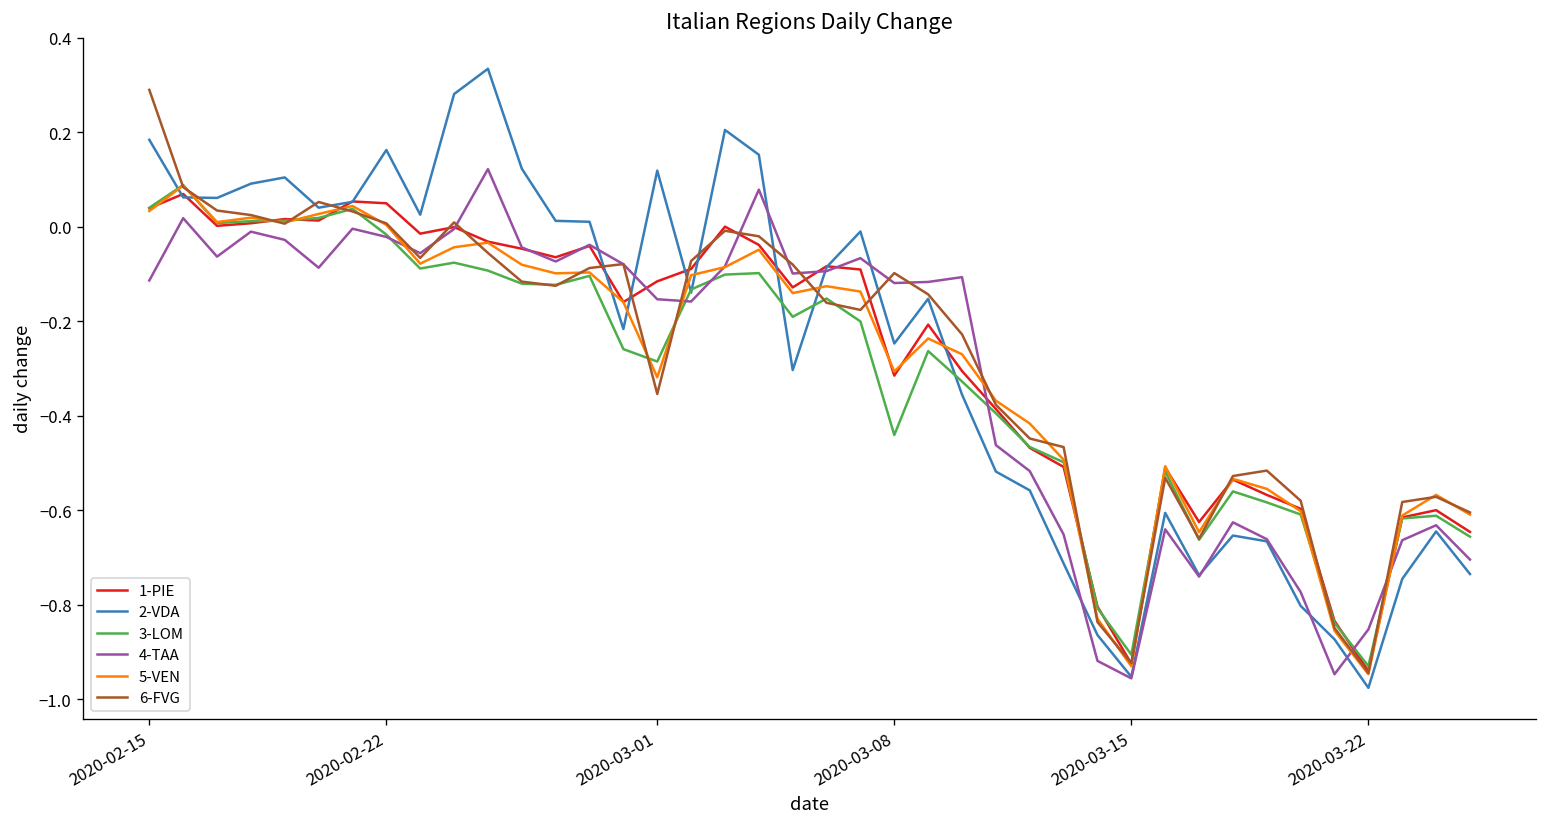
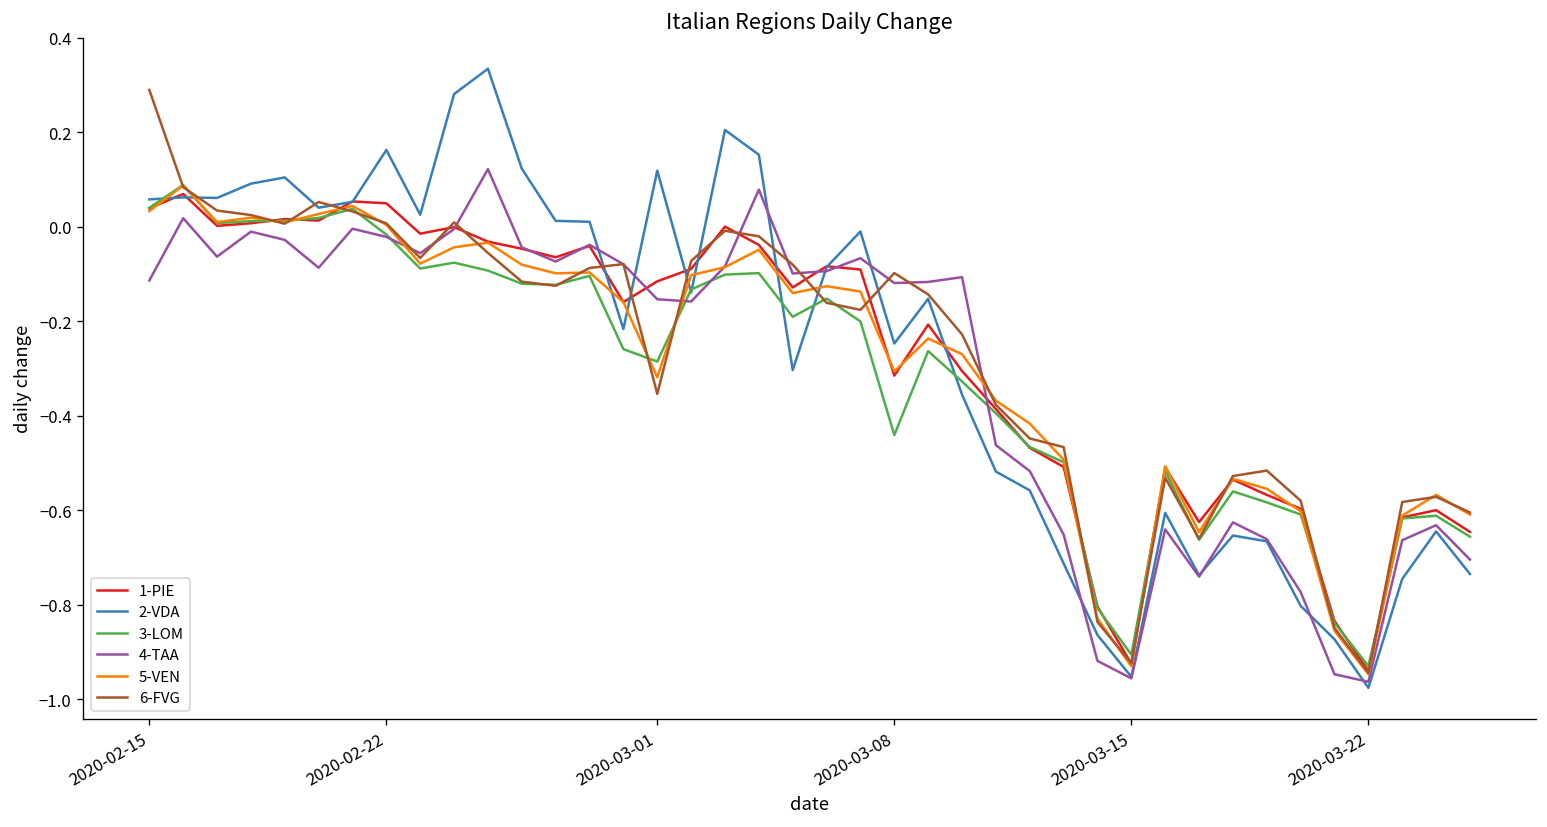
  {
    "1-PIE": {
      "2020-02-22": 0.05,
      "2020-03-01": -0.12,
      "2020-03-08": -0.31
    },
    "2-VDA": {
-     "2020-02-15": 0.18,
+     "2020-02-15": 0.06,
      "2020-02-22": 0.16,
      "2020-03-01": 0.12,
      "2020-03-08": -0.25,
      "2020-03-22": -0.98
    },
    "3-LOM": {
      "2020-03-01": -0.29,
      "2020-03-08": -0.44,
      "2020-03-15": -0.91,
      "2020-03-22": -0.93
    },
    "4-TAA": {
      "2020-02-15": -0.11,
      "2020-03-01": -0.15,
      "2020-03-08": -0.12,
-     "2020-03-22": -0.85
+     "2020-03-22": -0.96
    },
    "5-VEN": {
      "2020-03-01": -0.32,
      "2020-03-08": -0.31
    },
    "6-FVG": {
      "2020-02-15": 0.29,
      "2020-03-01": -0.35,
      "2020-03-08": -0.10
    }
  }
